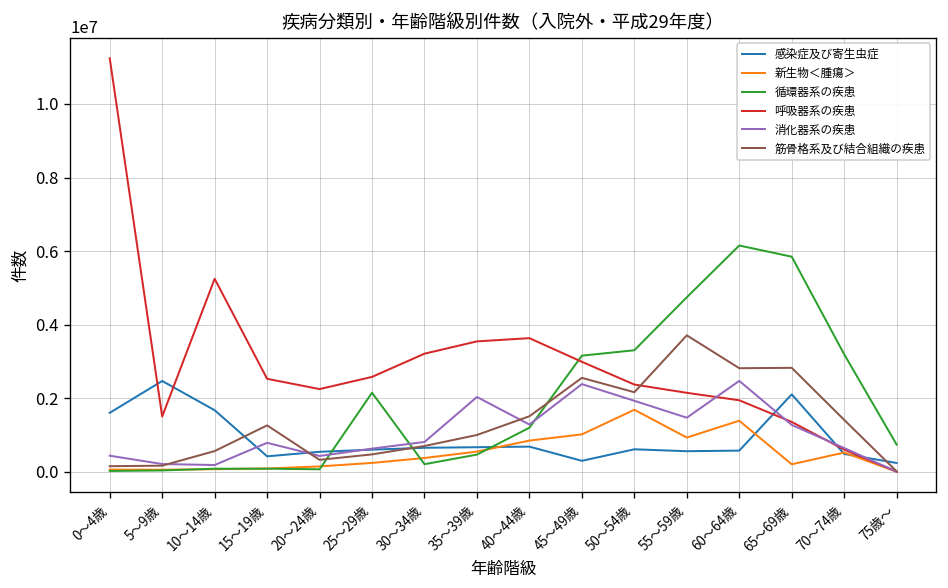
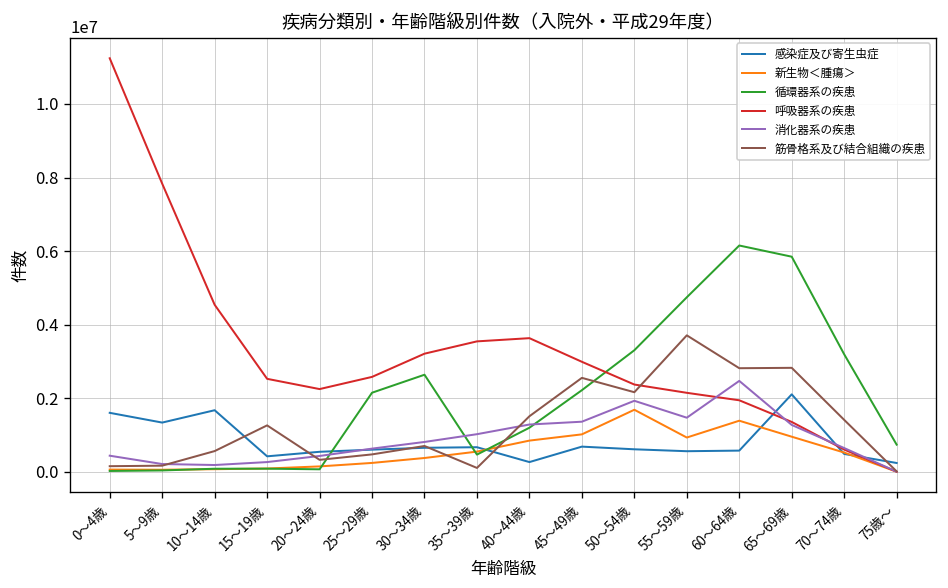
  {
    "感染症及び寄生虫症": {
      "0～4歳": 1600000,
-     "5～9歳": 2500000,
+     "5～9歳": 1300000,
      "10～14歳": 1700000,
      "15～19歳": 400000,
      "20～24歳": 500000,
      "35～39歳": 700000,
-     "40～44歳": 700000,
-     "45～49歳": 300000,
+     "40～44歳": 300000,
+     "45～49歳": 700000,
      "50～54歳": 600000,
      "55～59歳": 600000,
      "60～64歳": 600000,
      "65～69歳": 2100000,
      "75歳～": 200000
    },
    "新生物＜腫瘍＞": {
      "25～29歳": 200000,
      "30～34歳": 400000,
      "40～44歳": 800000,
      "45～49歳": 1000000,
      "50～54歳": 1700000,
      "55～59歳": 900000,
      "60～64歳": 1400000,
-     "65～69歳": 200000
+     "65～69歳": 1000000
    },
    "循環器系の疾患": {
      "25～29歳": 2200000,
-     "30～34歳": 200000,
+     "30～34歳": 2600000,
      "40～44歳": 1200000,
-     "45～49歳": 3200000,
+     "45～49歳": 2200000,
      "50～54歳": 3300000,
      "55～59歳": 4700000,
      "60～64歳": 6200000,
      "65～69歳": 5800000,
      "70～74歳": 3200000,
      "75歳～": 700000
    },
    "呼吸器系の疾患": {
      "0～4歳": 11200000,
-     "5～9歳": 1500000,
-     "10～14歳": 5200000,
+     "5～9歳": 7800000,
+     "10～14歳": 4500000,
      "15～19歳": 2500000,
      "20～24歳": 2300000,
      "25～29歳": 2600000,
      "30～34歳": 3200000,
      "35～39歳": 3500000,
      "40～44歳": 3600000,
      "45～49歳": 3000000,
      "50～54歳": 2400000,
      "55～59歳": 2100000,
      "60～64歳": 1900000
    },
    "消化器系の疾患": {
      "0～4歳": 400000,
      "10～14歳": 200000,
-     "15～19歳": 800000,
+     "15～19歳": 300000,
      "20～24歳": 400000,
      "30～34歳": 800000,
-     "35～39歳": 2000000,
+     "35～39歳": 1000000,
      "40～44歳": 1300000,
-     "45～49歳": 2400000,
+     "45～49歳": 1400000,
      "50～54歳": 1900000,
      "55～59歳": 1500000,
      "60～64歳": 2500000
    },
    "筋骨格系及び結合組織の疾患": {
      "0～4歳": 200000,
      "10～14歳": 600000,
      "15～19歳": 1300000,
      "20～24歳": 300000,
      "25～29歳": 500000,
-     "35～39歳": 1000000,
+     "35～39歳": 100000,
      "40～44歳": 1500000,
      "45～49歳": 2600000,
      "50～54歳": 2200000,
      "55～59歳": 3700000,
      "60～64歳": 2800000,
      "65～69歳": 2800000,
      "70～74歳": 1400000
    }
  }
